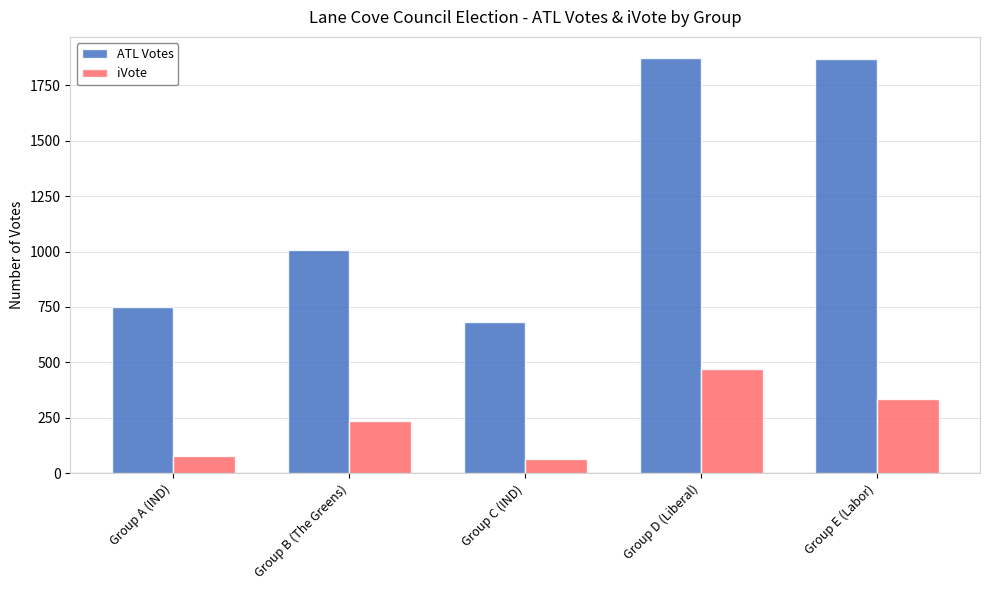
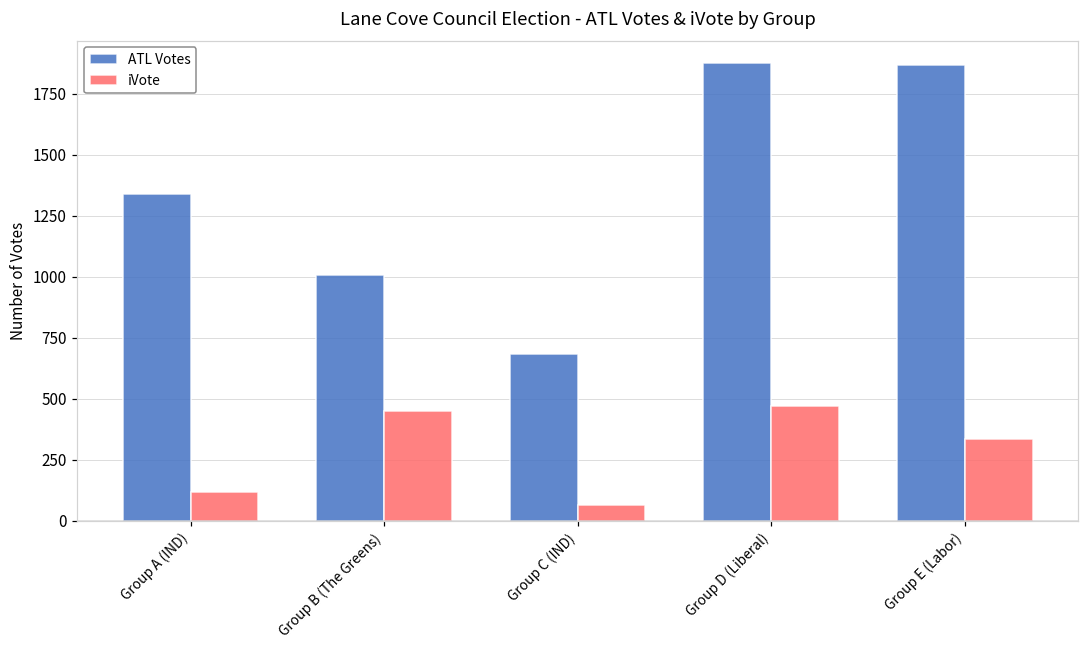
  {
    "ATL Votes": {
-     "Group A (IND)": 750,
+     "Group A (IND)": 1340,
      "Group B (The Greens)": 1010,
      "Group C (IND)": 680,
      "Group D (Liberal)": 1870,
      "Group E (Labor)": 1870
    },
    "iVote": {
-     "Group A (IND)": 80,
-     "Group B (The Greens)": 230,
+     "Group A (IND)": 120,
+     "Group B (The Greens)": 450,
      "Group C (IND)": 60,
      "Group D (Liberal)": 470,
      "Group E (Labor)": 340
    }
  }
